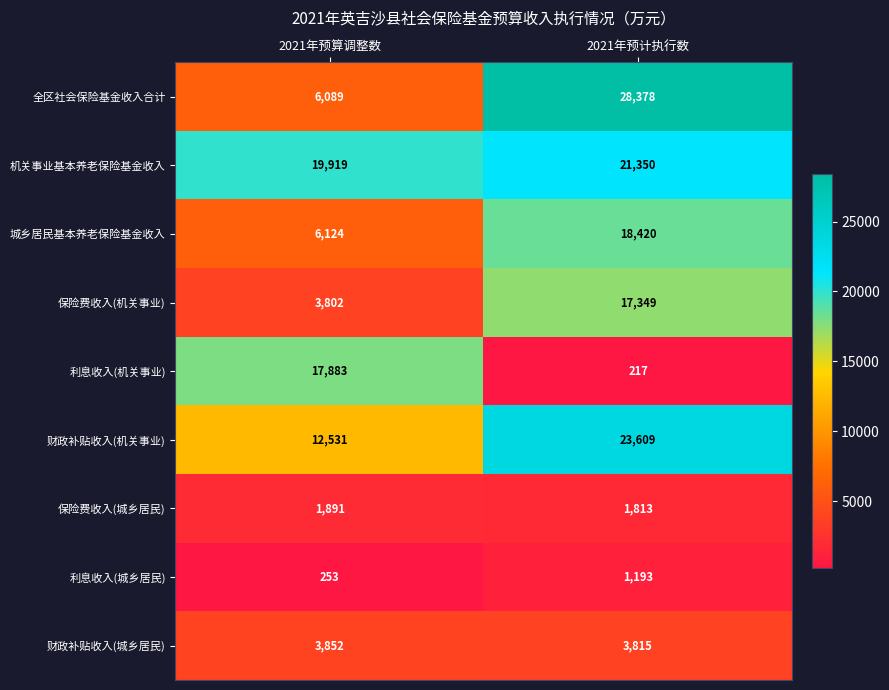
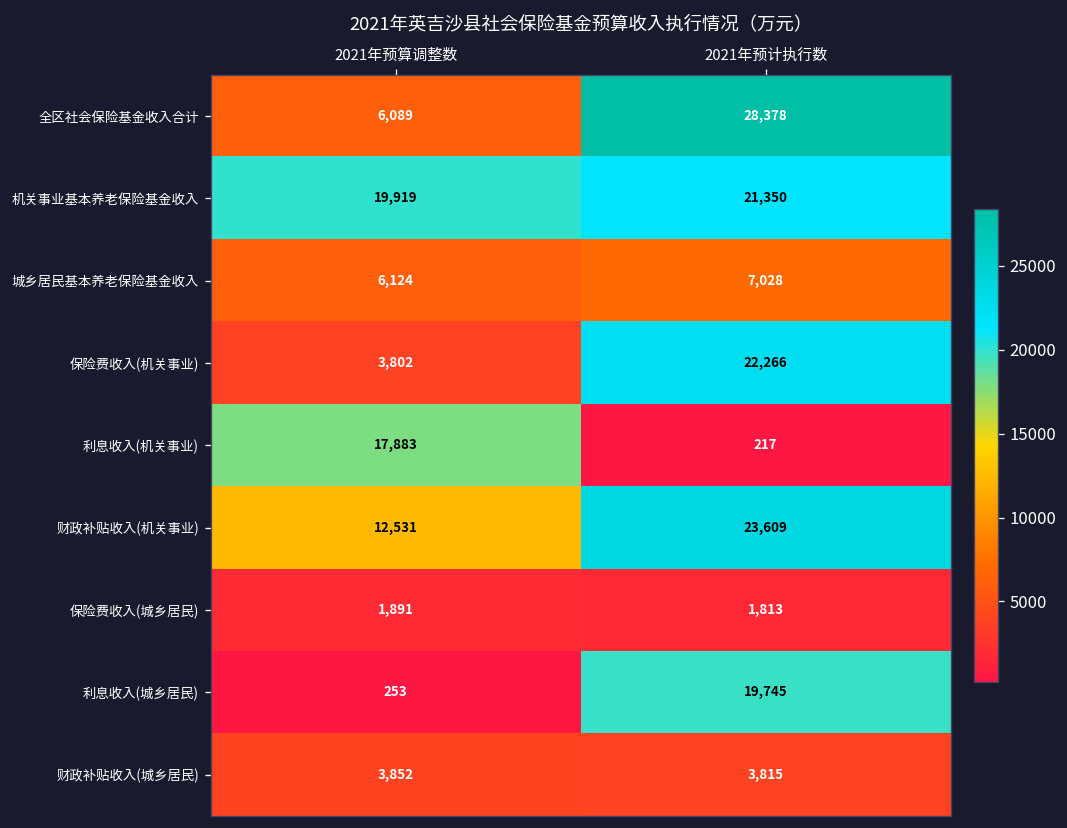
  {
    "全区社会保险基金收入合计": {
      "2021年预算调整数": "6,089",
      "2021年预计执行数": "28,378"
    },
    "机关事业基本养老保险基金收入": {
      "2021年预算调整数": "19,919",
      "2021年预计执行数": "21,350"
    },
    "城乡居民基本养老保险基金收入": {
      "2021年预算调整数": "6,124",
-     "2021年预计执行数": "18,420"
+     "2021年预计执行数": "7,028"
    },
    "保险费收入(机关事业)": {
      "2021年预算调整数": "3,802",
-     "2021年预计执行数": "17,349"
+     "2021年预计执行数": "22,266"
    },
    "利息收入(机关事业)": {
      "2021年预算调整数": "17,883",
      "2021年预计执行数": "217"
    },
    "财政补贴收入(机关事业)": {
      "2021年预算调整数": "12,531",
      "2021年预计执行数": "23,609"
    },
    "保险费收入(城乡居民)": {
      "2021年预算调整数": "1,891",
      "2021年预计执行数": "1,813"
    },
    "利息收入(城乡居民)": {
      "2021年预算调整数": "253",
-     "2021年预计执行数": "1,193"
+     "2021年预计执行数": "19,745"
    },
    "财政补贴收入(城乡居民)": {
      "2021年预算调整数": "3,852",
      "2021年预计执行数": "3,815"
    }
  }
